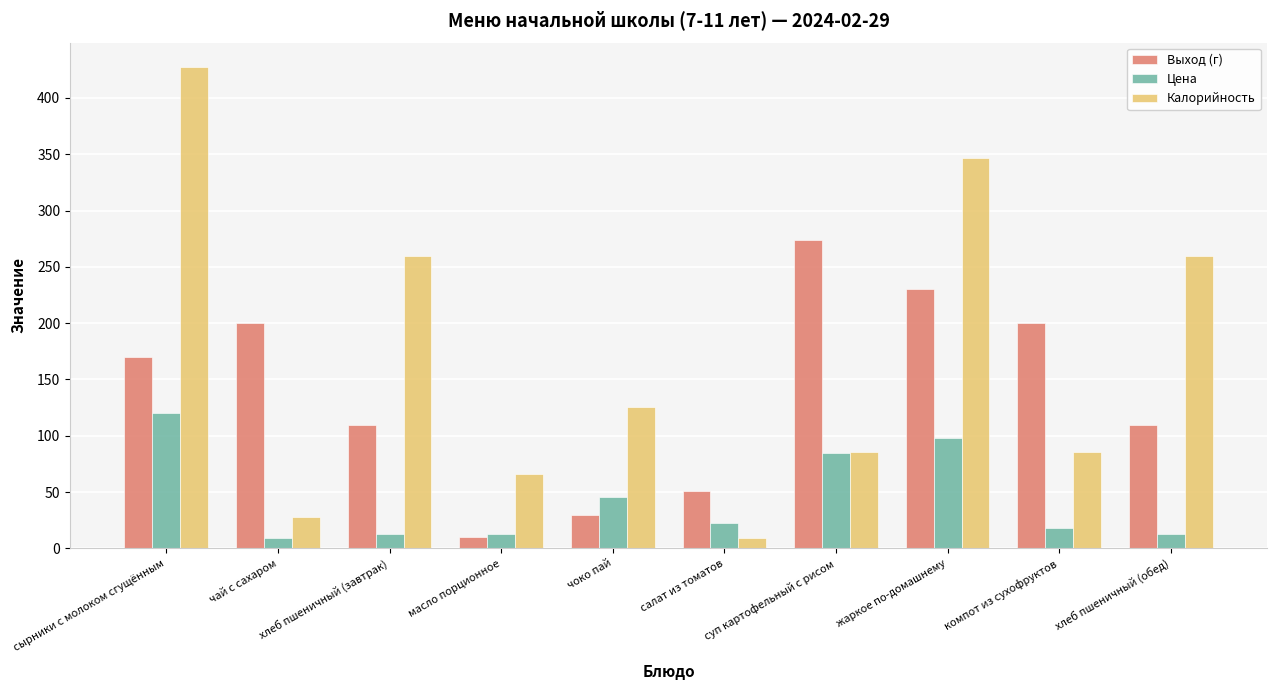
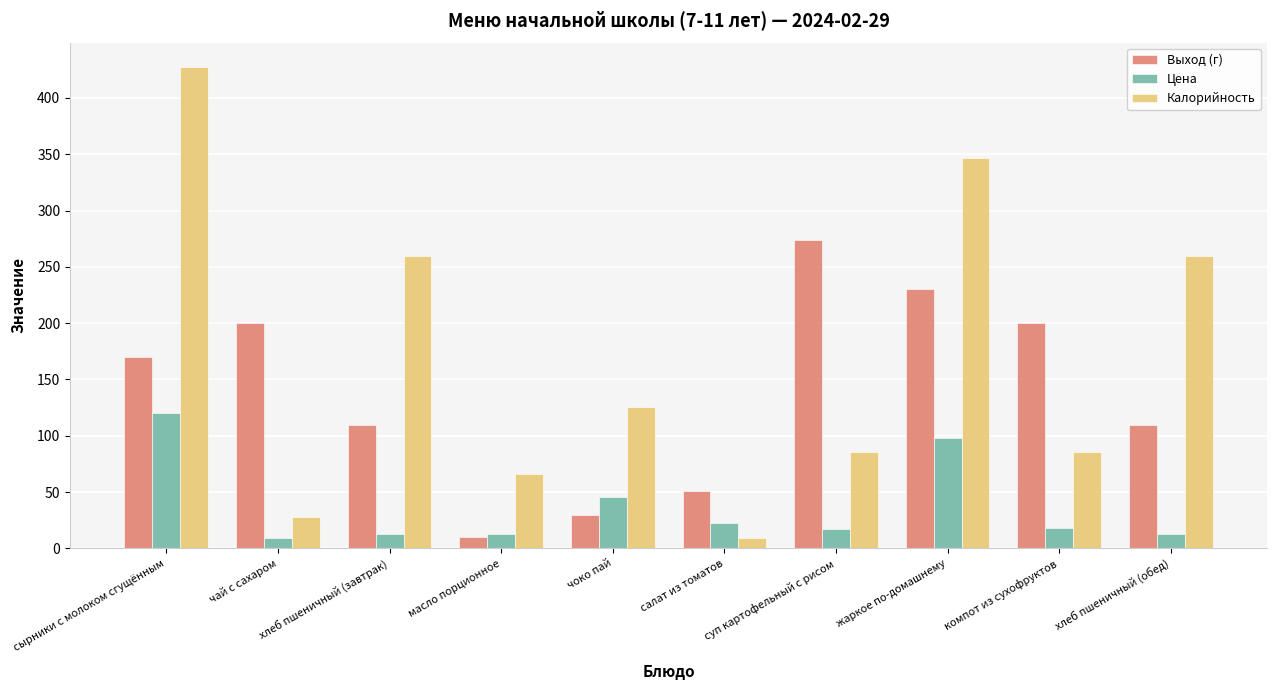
  {
    "Выход (г)": {
      "сырники с молоком сгущённым": 170,
      "чай с сахаром": 200,
      "хлеб пшеничный (завтрак)": 110,
      "масло порционное": 10,
      "чоко пай": 30,
      "салат из томатов": 51,
      "суп картофельный с рисом": 274,
      "жаркое по-домашнему": 230,
      "компот из сухофруктов": 200,
      "хлеб пшеничный (обед)": 110
    },
    "Цена": {
      "сырники с молоком сгущённым": 120,
      "чай с сахаром": 9,
      "хлеб пшеничный (завтрак)": 13,
      "масло порционное": 13,
      "чоко пай": 46,
      "салат из томатов": 23,
-     "суп картофельный с рисом": 85,
+     "суп картофельный с рисом": 17,
      "жаркое по-домашнему": 98,
      "компот из сухофруктов": 18,
      "хлеб пшеничный (обед)": 13
    },
    "Калорийность": {
      "сырники с молоком сгущённым": 428,
      "чай с сахаром": 28,
      "хлеб пшеничный (завтрак)": 260,
      "масло порционное": 66,
      "чоко пай": 126,
      "салат из томатов": 10,
      "суп картофельный с рисом": 86,
      "жаркое по-домашнему": 347,
      "компот из сухофруктов": 85,
      "хлеб пшеничный (обед)": 260
    }
  }
